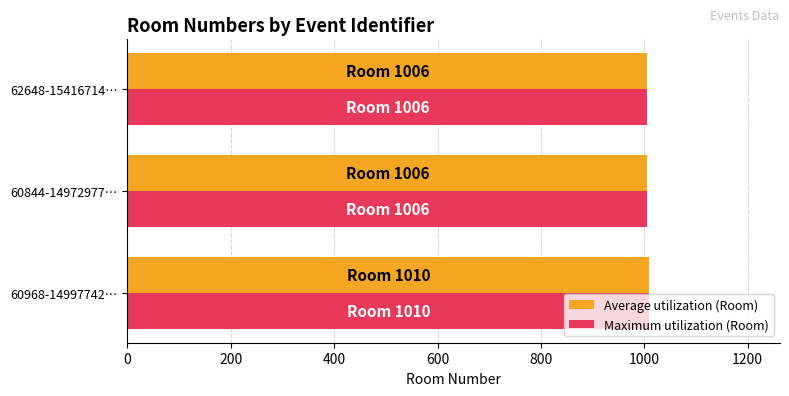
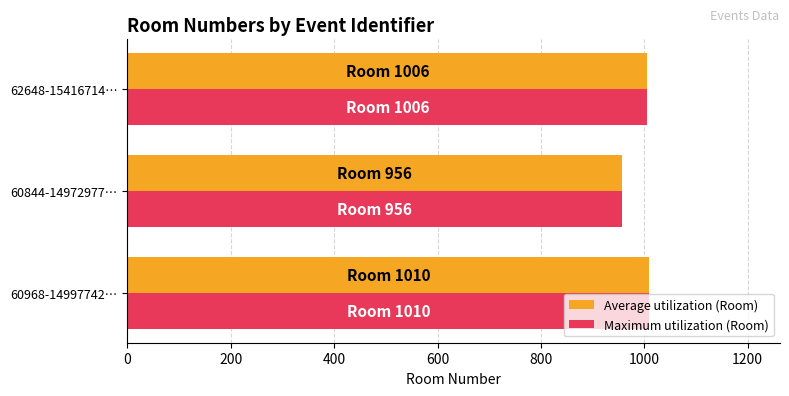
  {
    "Average utilization (Room)": {
      "62648-15416714…": 1006,
-     "60844-14972977…": 1006,
+     "60844-14972977…": 956,
      "60968-14997742…": 1010
    },
    "Maximum utilization (Room)": {
      "62648-15416714…": 1006,
-     "60844-14972977…": 1006
+     "60844-14972977…": 956
    }
  }
